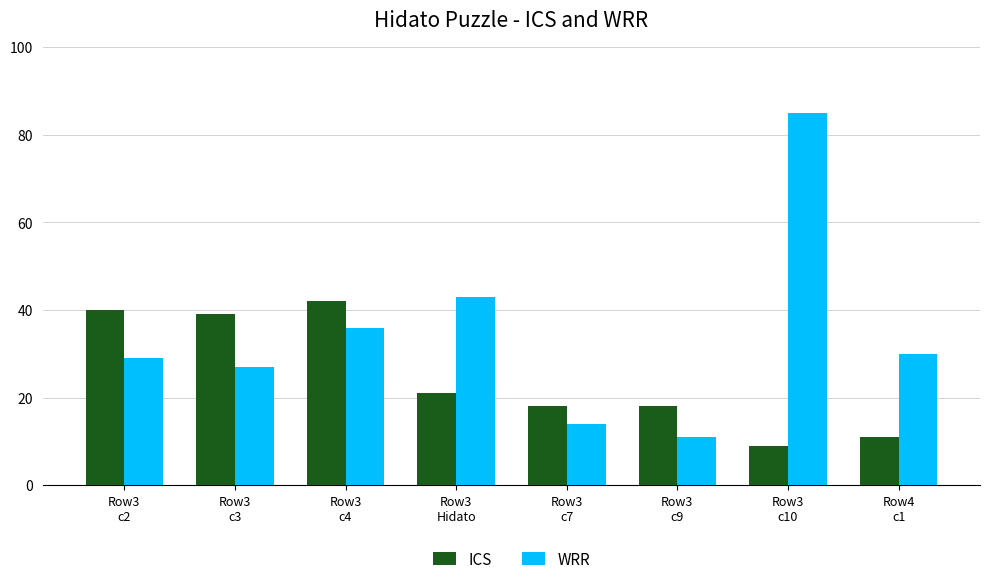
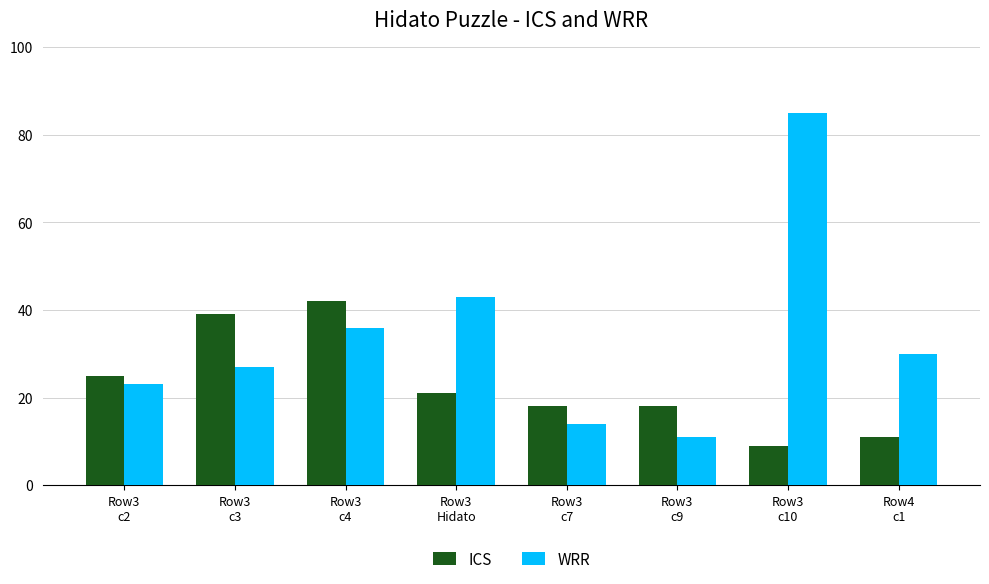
  {
    "ICS": {
-     "Row3 c2": 40,
+     "Row3 c2": 25,
      "Row3 c3": 39,
      "Row3 c4": 42,
      "Row3 Hidato": 21,
      "Row3 c7": 18,
      "Row3 c9": 18,
      "Row3 c10": 9,
      "Row4 c1": 11
    },
    "WRR": {
-     "Row3 c2": 29,
+     "Row3 c2": 23,
      "Row3 c3": 27,
      "Row3 c4": 36,
      "Row3 Hidato": 43,
      "Row3 c7": 14,
      "Row3 c9": 11,
      "Row3 c10": 85,
      "Row4 c1": 30
    }
  }
